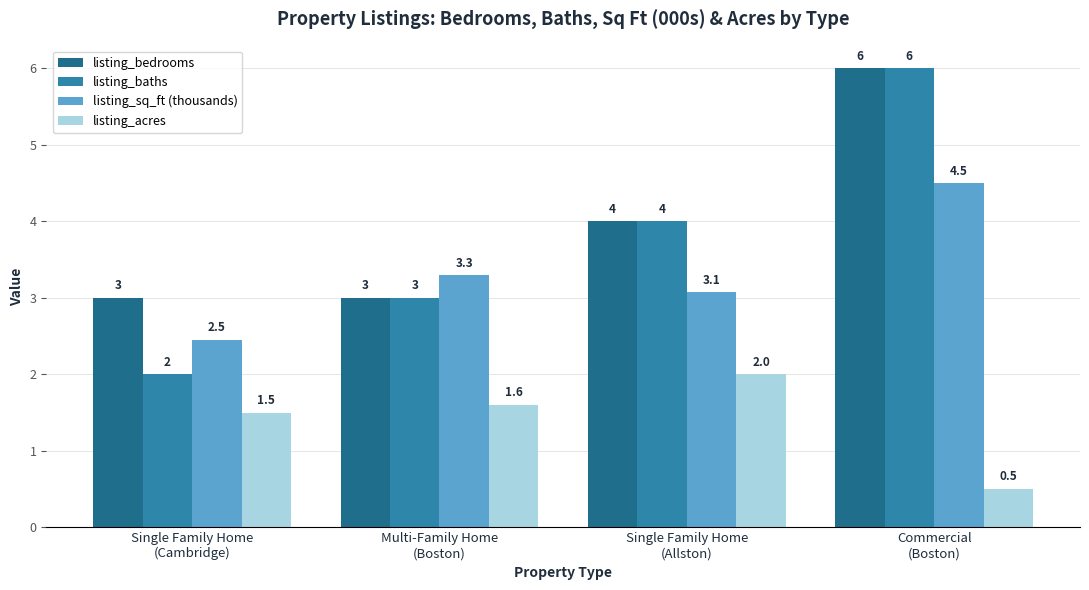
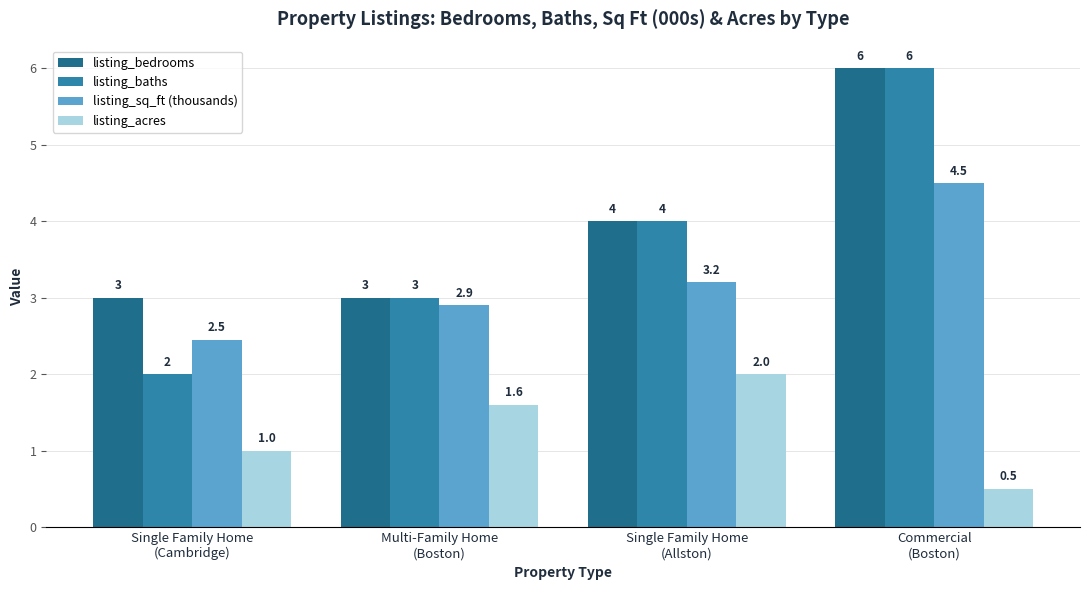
  {
    "listing_sq_ft (thousands)": {
      "Single Family Home (Cambridge)": 2.5,
-     "Multi-Family Home (Boston)": 3.3,
-     "Single Family Home (Allston)": 3.1,
+     "Multi-Family Home (Boston)": 2.9,
+     "Single Family Home (Allston)": 3.2,
      "Commercial (Boston)": 4.5
    },
    "listing_acres": {
-     "Single Family Home (Cambridge)": 1.5,
+     "Single Family Home (Cambridge)": 1.0,
      "Multi-Family Home (Boston)": 1.6,
      "Single Family Home (Allston)": 2.0,
      "Commercial (Boston)": 0.5
    }
  }
